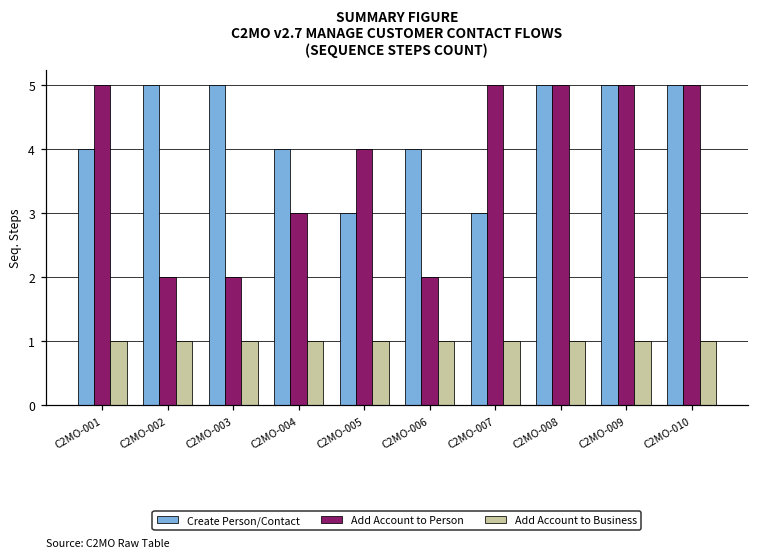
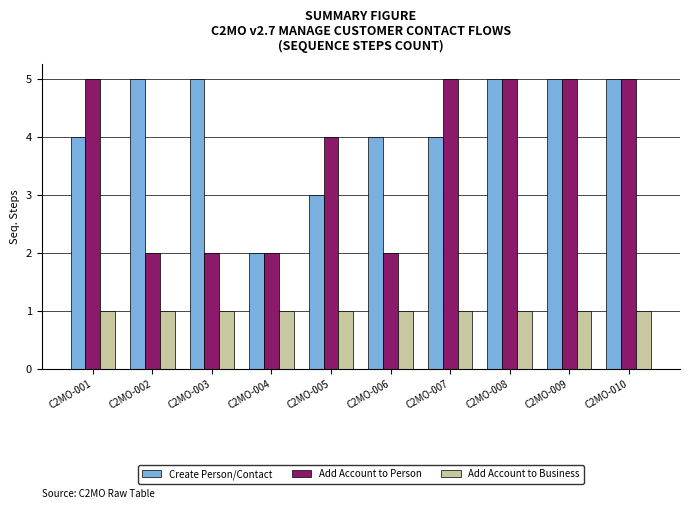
  {
    "Create Person/Contact": {
      "C2MO-001": 4,
      "C2MO-002": 5,
      "C2MO-003": 5,
-     "C2MO-004": 4,
+     "C2MO-004": 2,
      "C2MO-005": 3,
      "C2MO-006": 4,
-     "C2MO-007": 3,
+     "C2MO-007": 4,
      "C2MO-008": 5,
      "C2MO-009": 5,
      "C2MO-010": 5
    },
    "Add Account to Person": {
      "C2MO-001": 5,
      "C2MO-002": 2,
      "C2MO-003": 2,
-     "C2MO-004": 3,
+     "C2MO-004": 2,
      "C2MO-005": 4,
      "C2MO-006": 2,
      "C2MO-007": 5,
      "C2MO-008": 5,
      "C2MO-009": 5,
      "C2MO-010": 5
    },
    "Add Account to Business": {
      "C2MO-001": 1,
      "C2MO-002": 1,
      "C2MO-003": 1,
      "C2MO-004": 1,
      "C2MO-005": 1,
      "C2MO-006": 1,
      "C2MO-007": 1,
      "C2MO-008": 1,
      "C2MO-009": 1,
      "C2MO-010": 1
    }
  }
